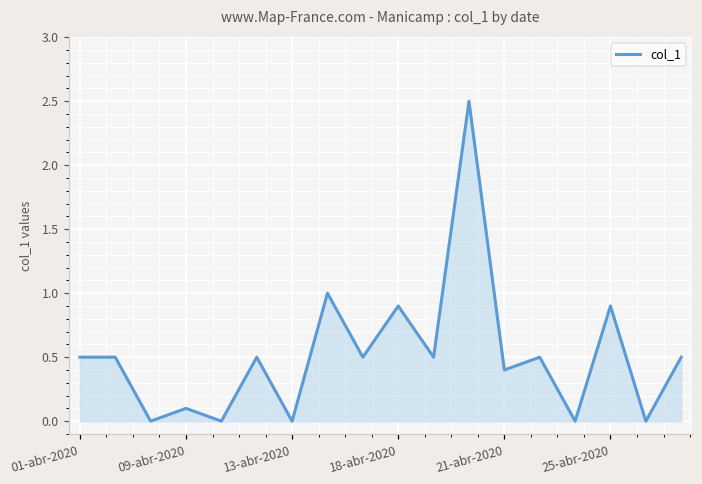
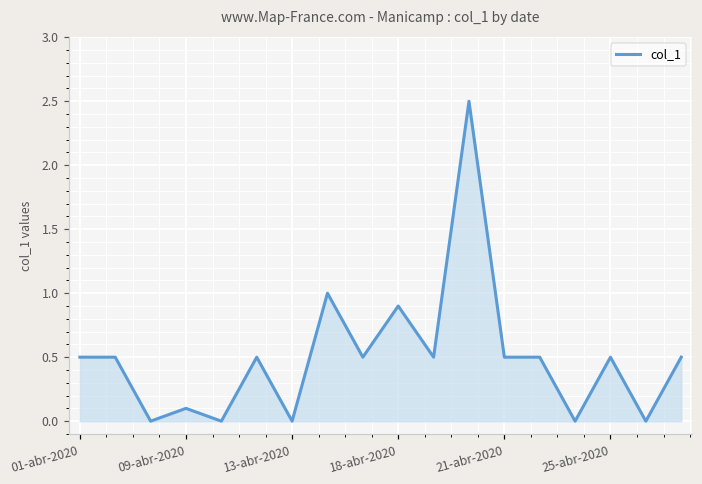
  {
    "01-abr-2020": 0.5,
    "09-abr-2020": 0.1,
    "13-abr-2020": 0.0,
    "18-abr-2020": 0.9,
-   "21-abr-2020": 0.4,
-   "25-abr-2020": 0.9
+   "21-abr-2020": 0.5,
+   "25-abr-2020": 0.5
  }
